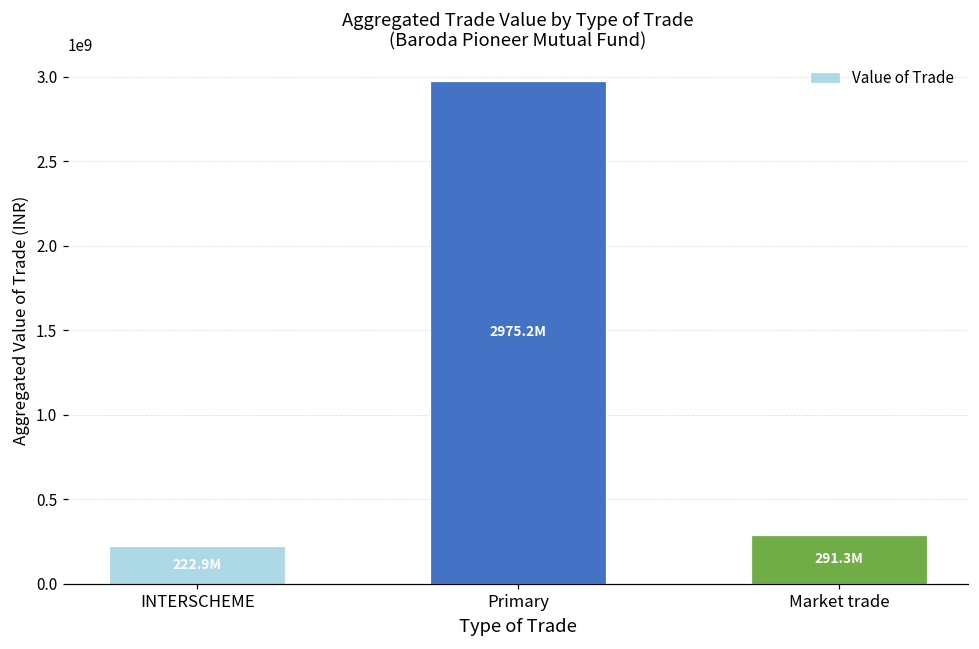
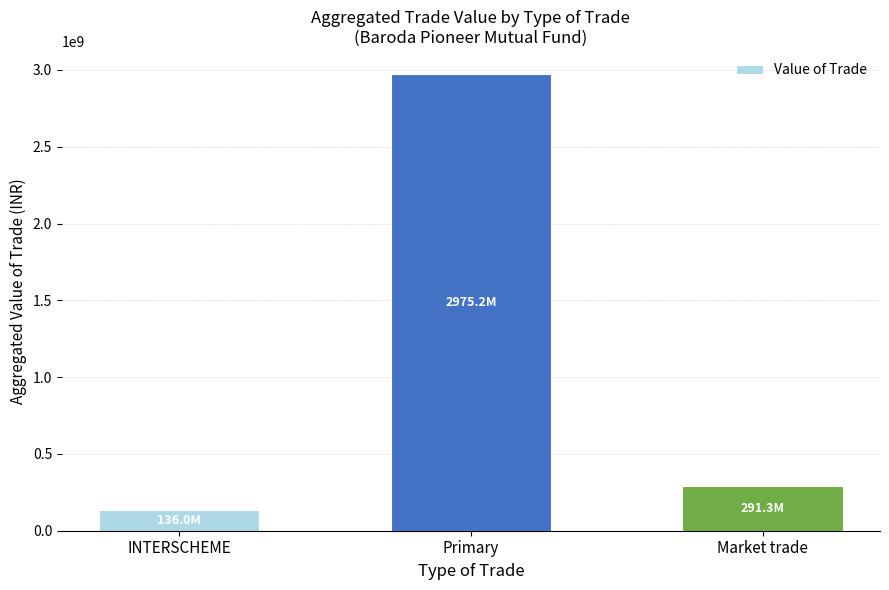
  {
-   "INTERSCHEME": "222.9M",
+   "INTERSCHEME": "136.0M",
    "Primary": "2975.2M",
    "Market trade": "291.3M"
  }
